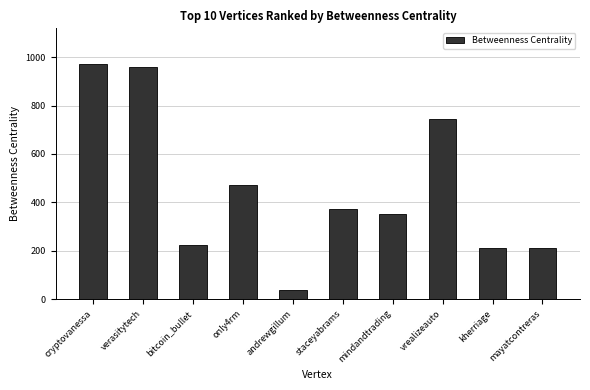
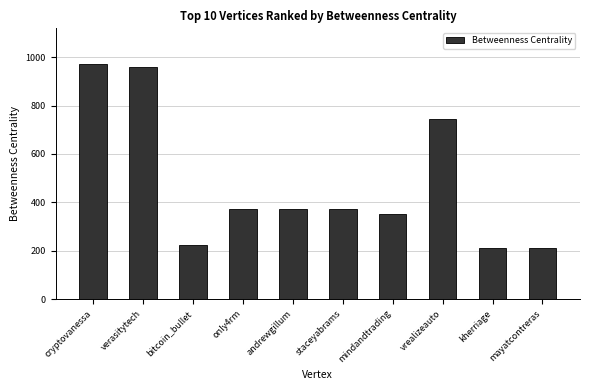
  {
    "cryptovanessa": 970,
    "verasitytech": 960,
    "bitcoin_bullet": 230,
-   "only4rm": 470,
-   "andrewgillum": 40,
+   "only4rm": 370,
+   "andrewgillum": 370,
    "staceyabrams": 370,
    "mindandtrading": 350,
    "vrealizeauto": 750,
    "kherriage": 210,
    "mayatcontreras": 210
  }
